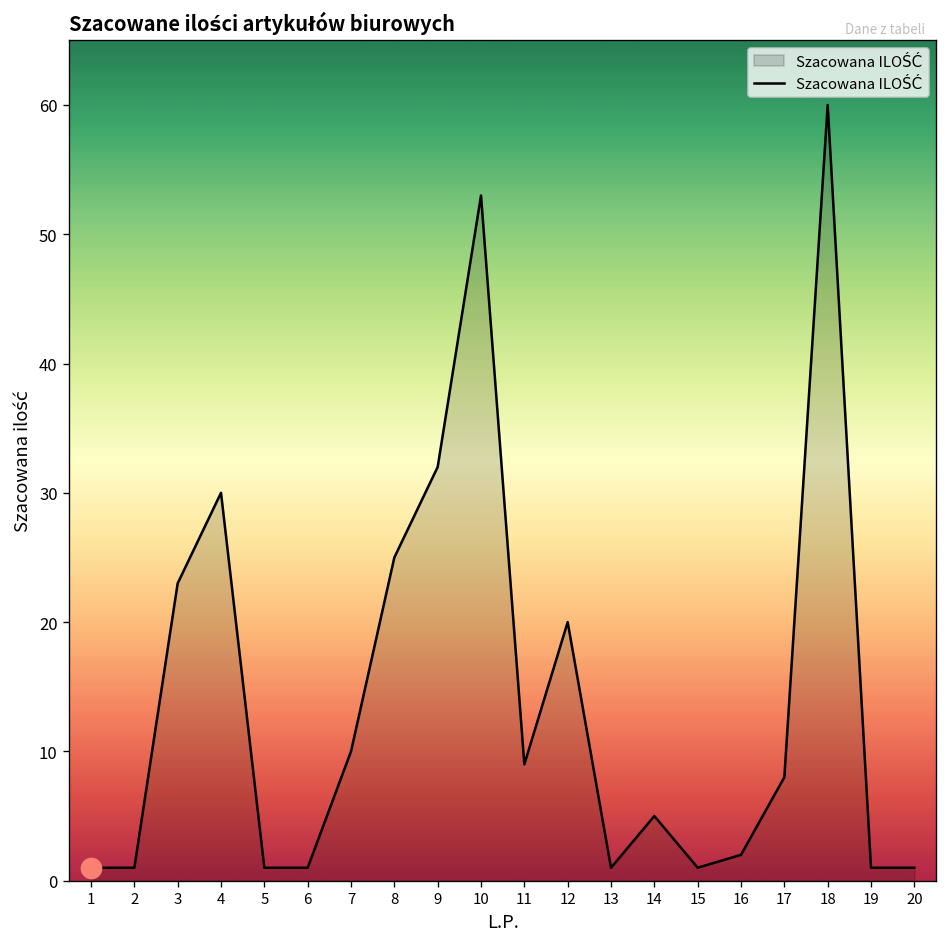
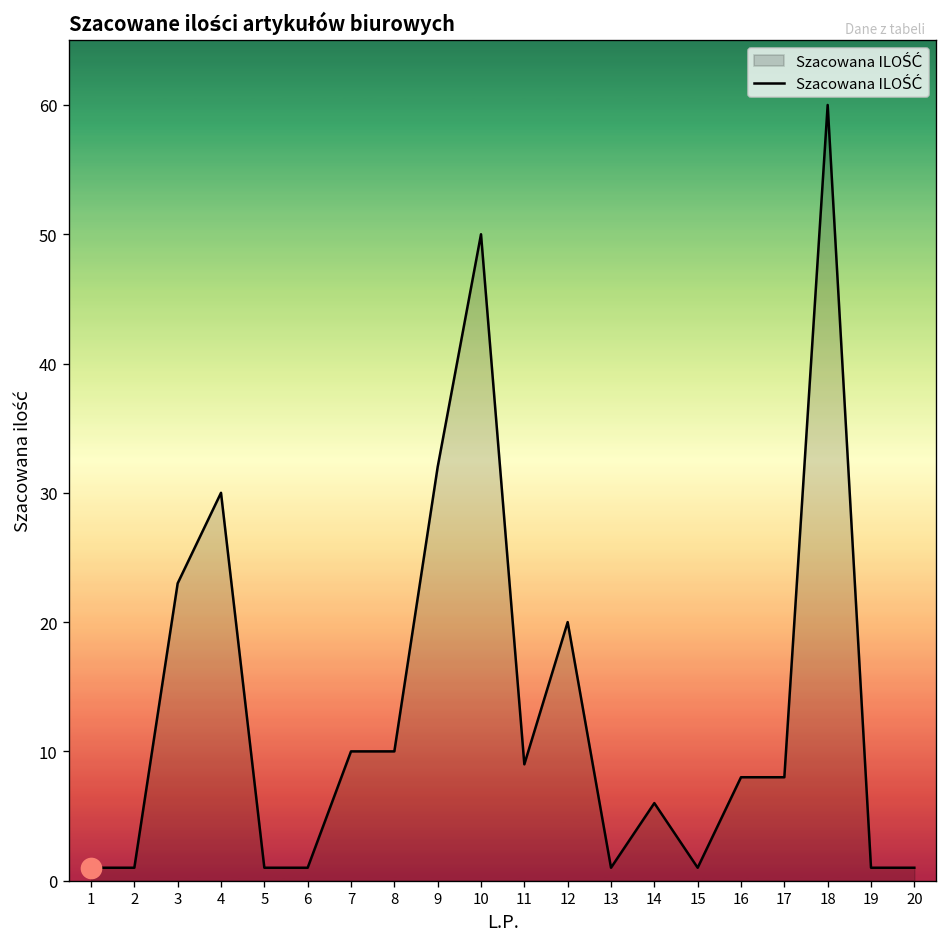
  {
    "Szacowana ILOŚĆ": {
      "2": 1,
      "3": 23,
      "4": 30,
      "5": 1,
      "6": 1,
      "7": 10,
-     "8": 25,
+     "8": 10,
      "9": 32,
-     "10": 53,
+     "10": 50,
      "11": 9,
      "12": 20,
      "13": 1,
-     "14": 5,
+     "14": 6,
      "15": 1,
-     "16": 2,
+     "16": 8,
      "17": 8,
      "18": 60,
      "19": 1,
      "20": 1
    }
  }
